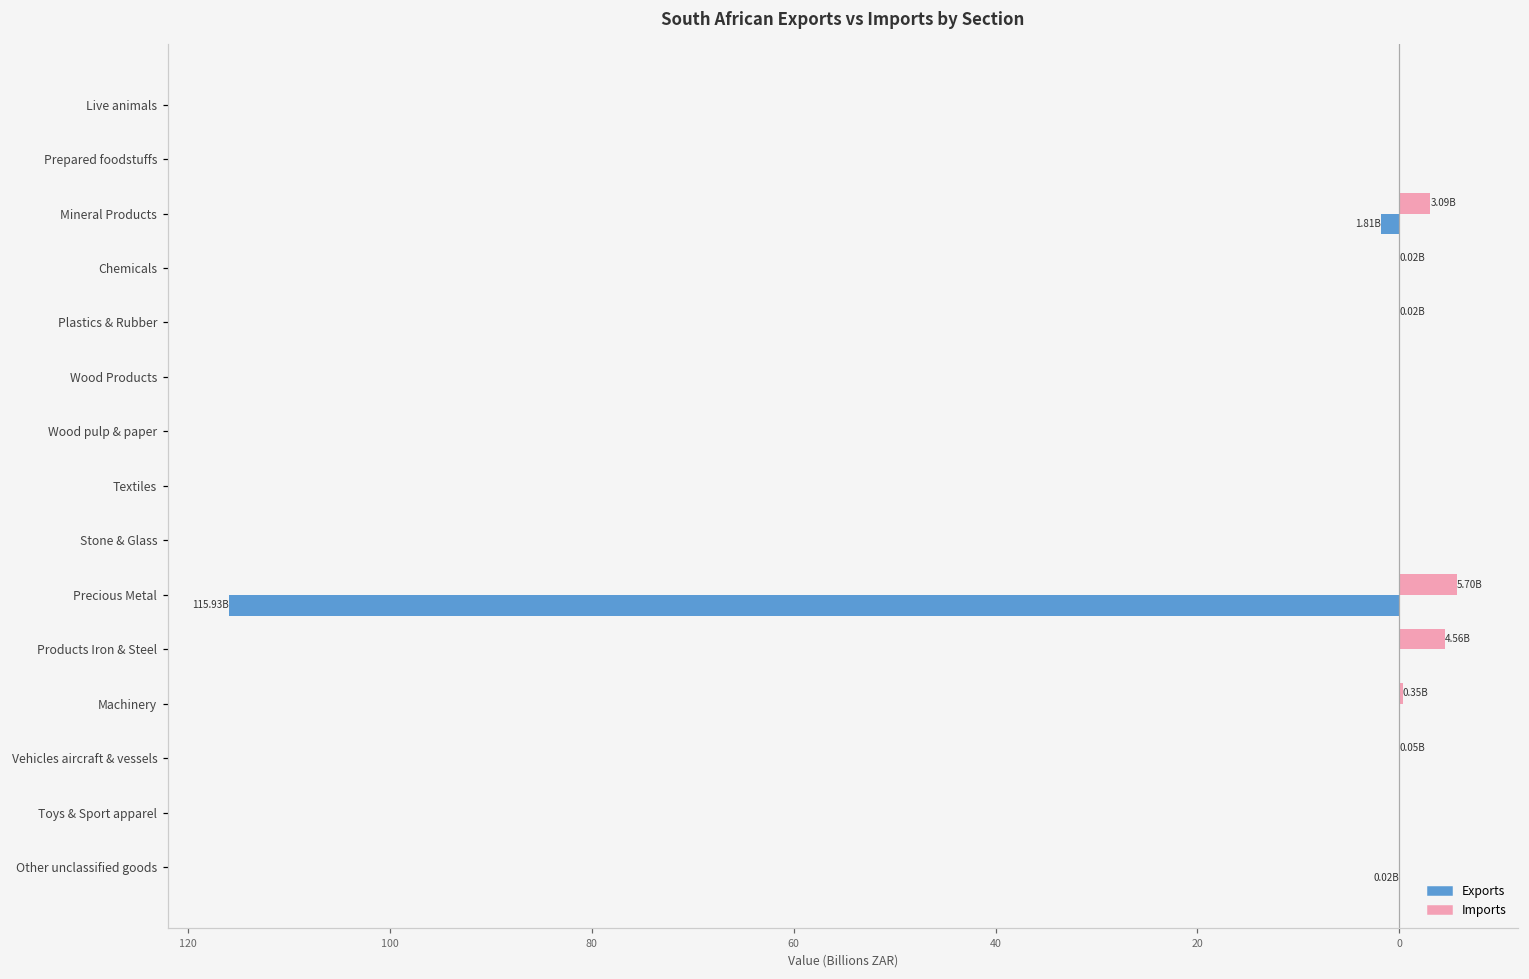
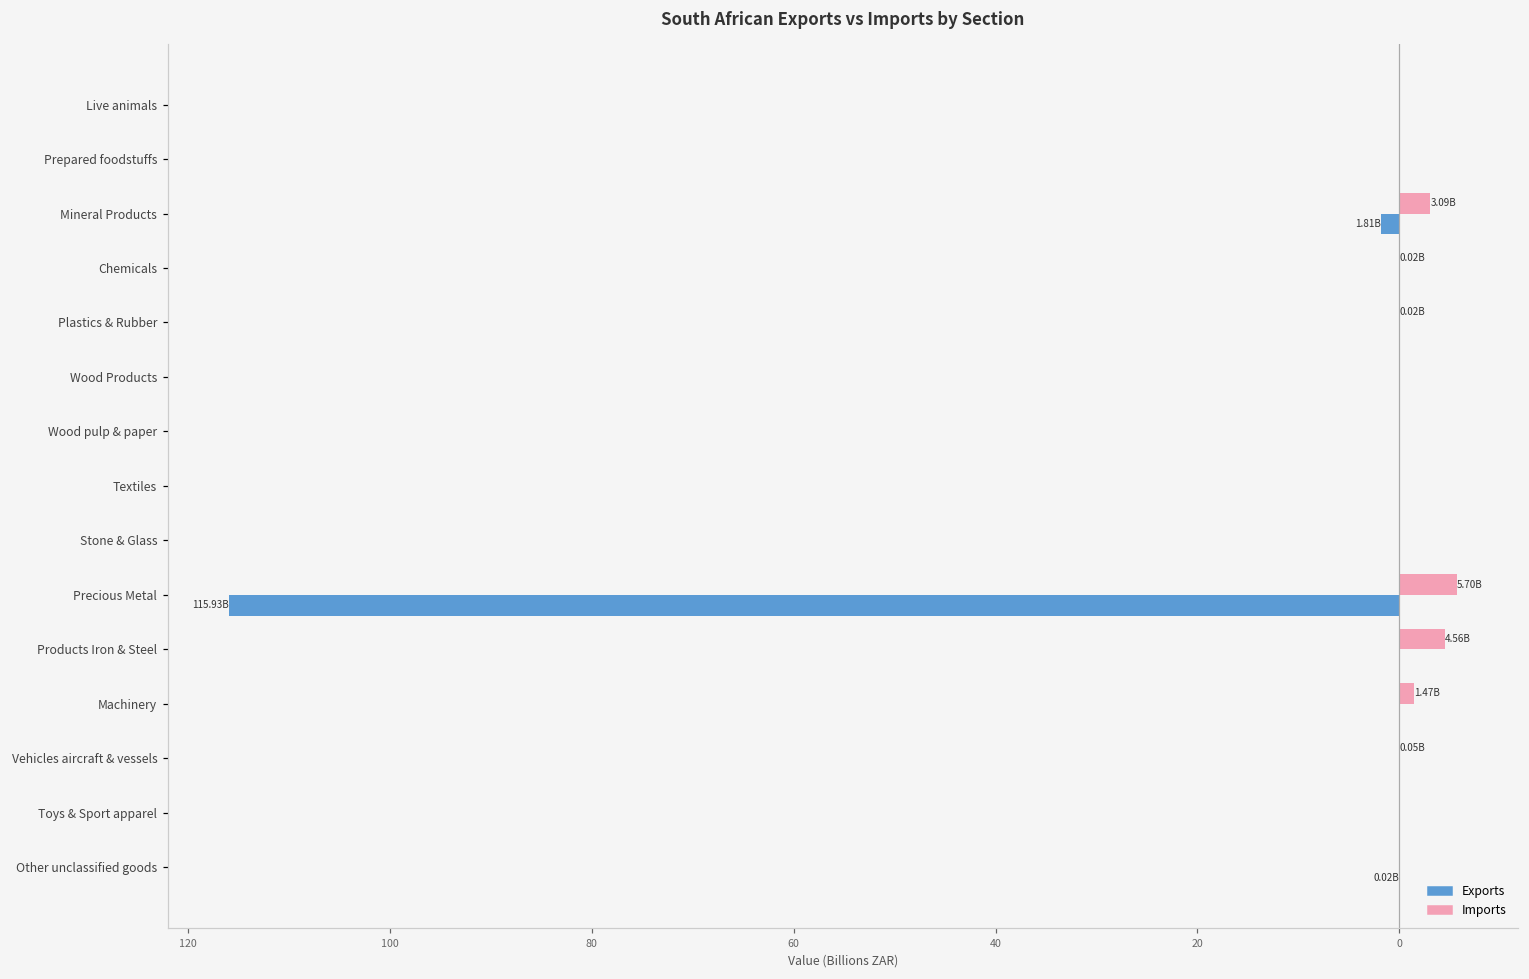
  {
    "Imports": {
      "Mineral Products": "3.09B",
      "Chemicals": "0.02B",
      "Plastics & Rubber": "0.02B",
      "Precious Metal": "5.70B",
      "Products Iron & Steel": "4.56B",
-     "Machinery": "0.35B",
+     "Machinery": "1.47B",
      "Vehicles aircraft & vessels": "0.05B"
    }
  }
